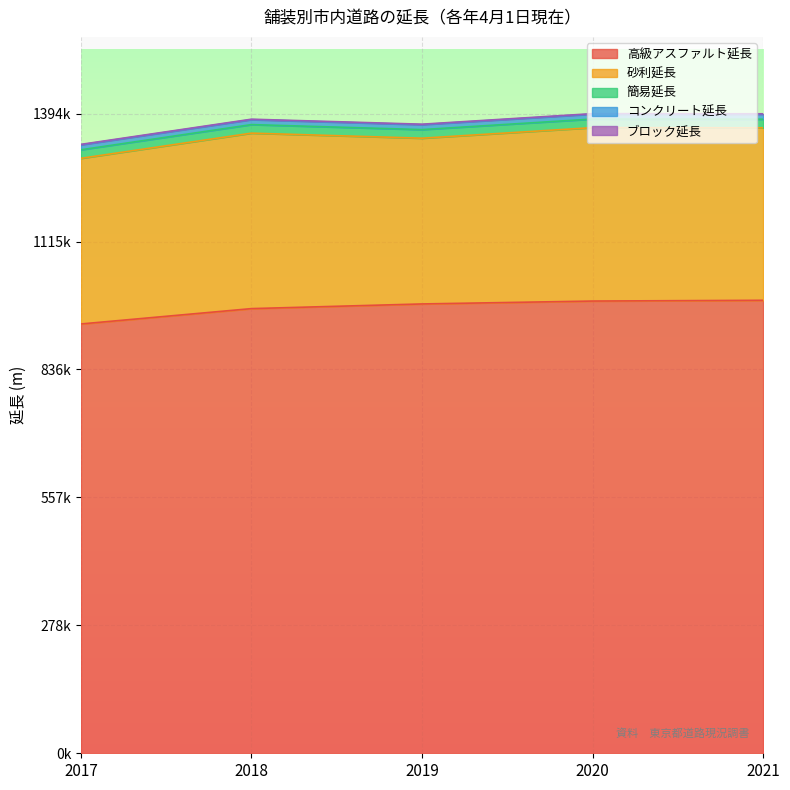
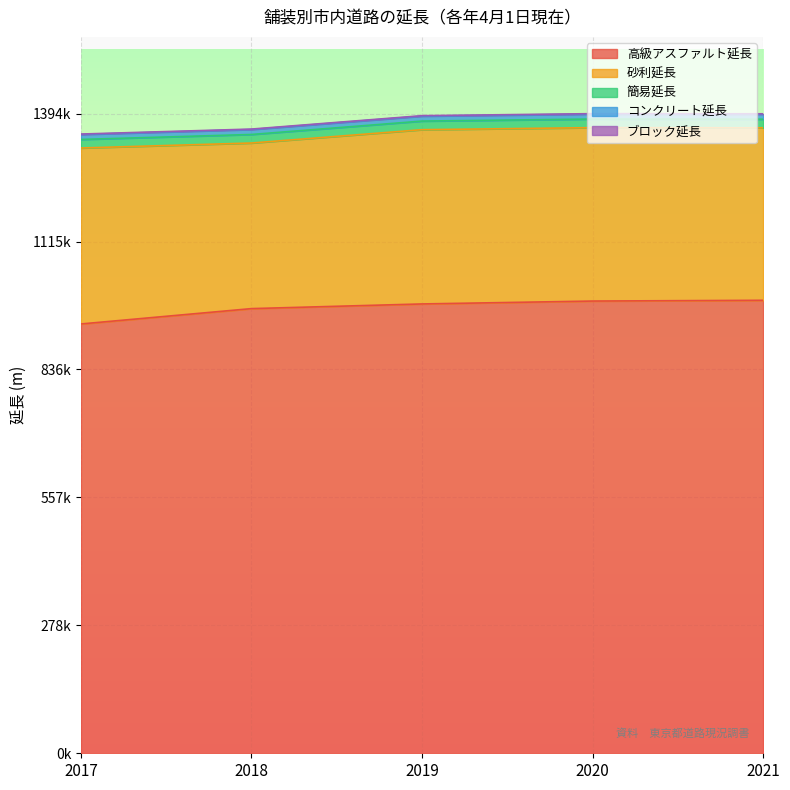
  {
    "高級アスファルト延長": {
      "2017": 940000,
      "2018": 970000,
      "2019": 980000,
      "2020": 990000,
      "2021": 990000
    },
    "砂利延長": {
-     "2017": 360000,
-     "2018": 380000,
-     "2019": 360000,
+     "2017": 380000,
+     "2018": 360000,
+     "2019": 380000,
      "2021": 380000
    },
    "簡易延長": {
      "2017": 20000,
      "2018": 20000,
      "2019": 20000,
      "2021": 20000
    }
  }
